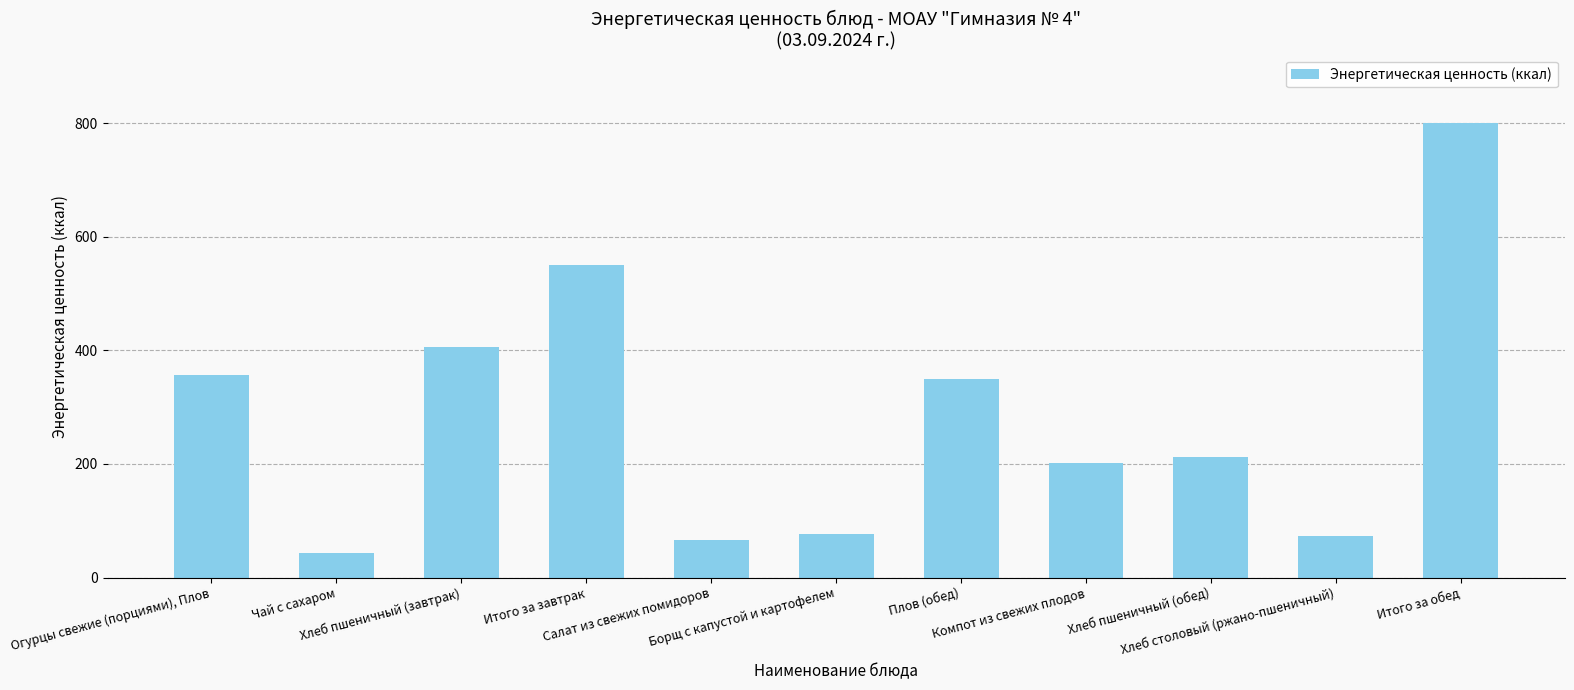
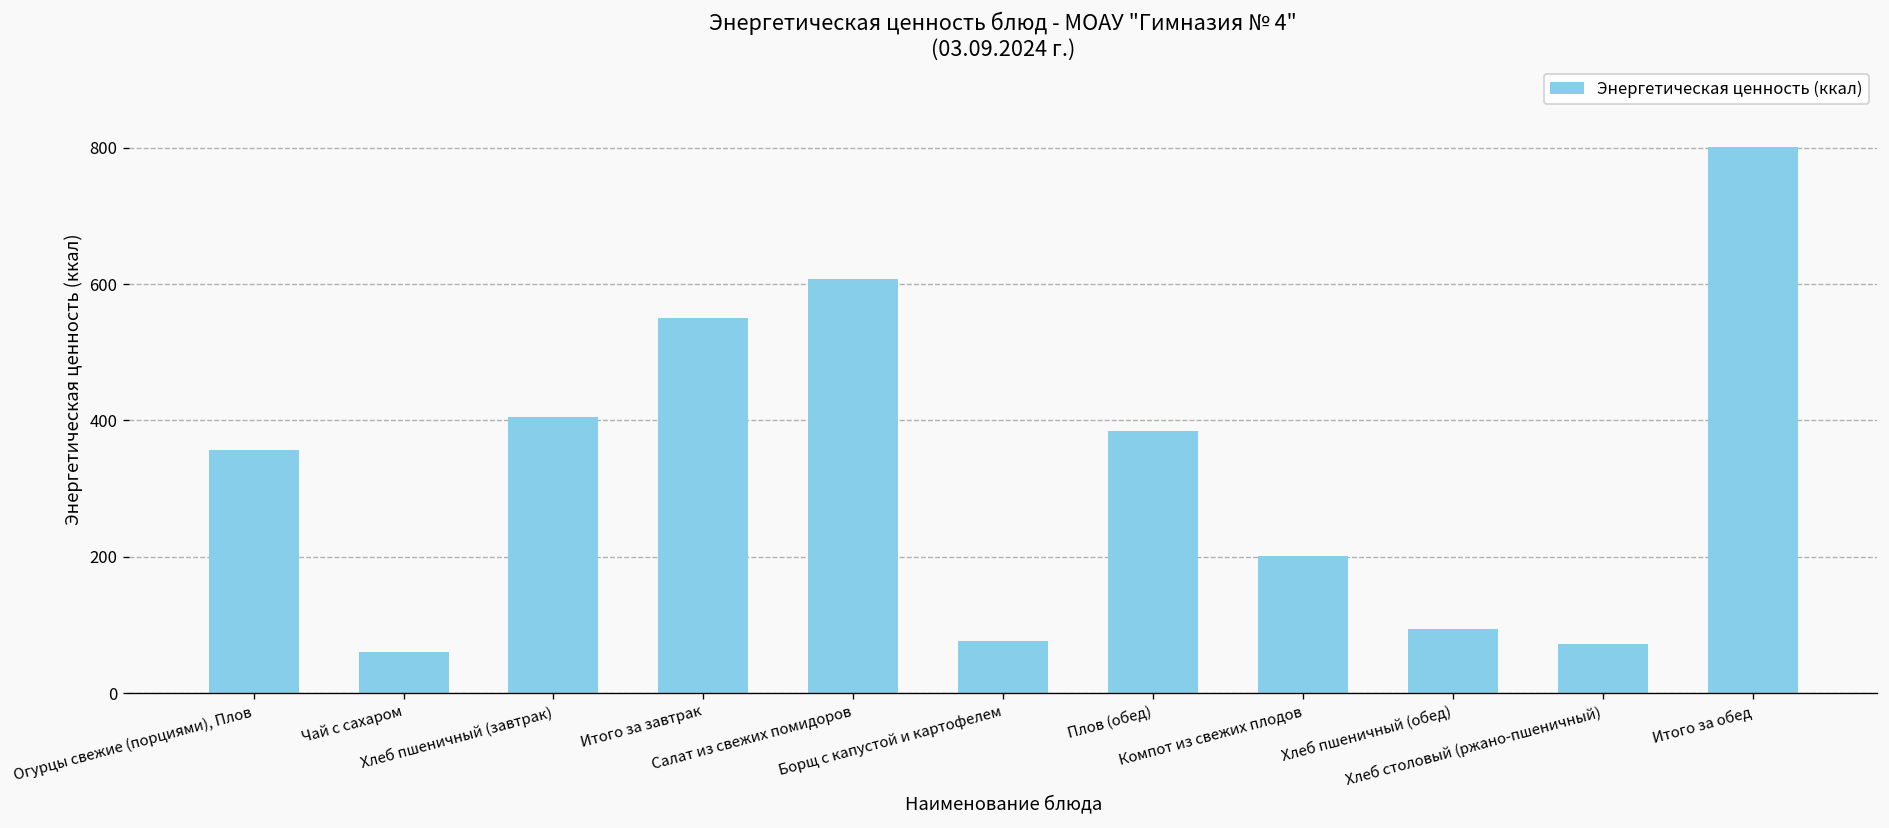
  {
    "Огурцы свежие (порциями), Плов": 360,
-   "Чай с сахаром": 40,
+   "Чай с сахаром": 60,
    "Хлеб пшеничный (завтрак)": 410,
    "Итого за завтрак": 550,
-   "Салат из свежих помидоров": 70,
+   "Салат из свежих помидоров": 610,
    "Борщ с капустой и картофелем": 80,
-   "Плов (обед)": 350,
+   "Плов (обед)": 380,
    "Компот из свежих плодов": 200,
-   "Хлеб пшеничный (обед)": 210,
+   "Хлеб пшеничный (обед)": 90,
    "Хлеб столовый (ржано-пшеничный)": 70,
    "Итого за обед": 800
  }
